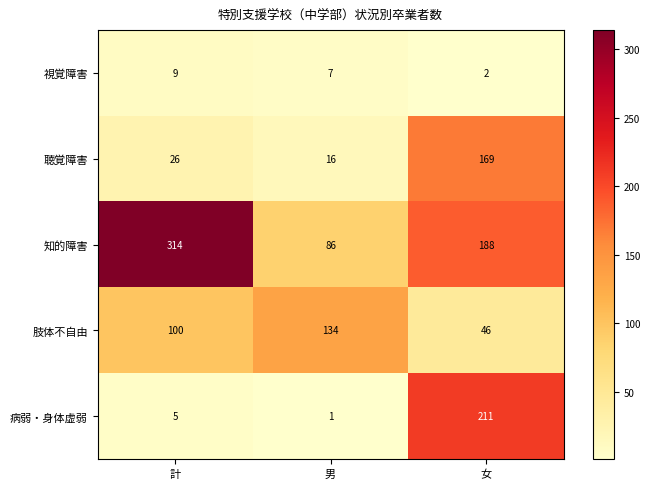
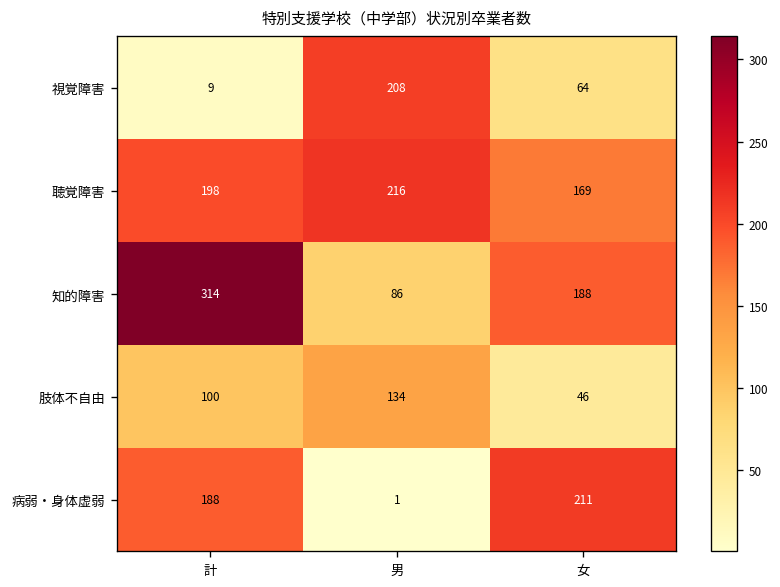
  {
    "視覚障害": {
      "計": 9,
-     "男": 7,
-     "女": 2
+     "男": 208,
+     "女": 64
    },
    "聴覚障害": {
-     "計": 26,
-     "男": 16,
+     "計": 198,
+     "男": 216,
      "女": 169
    },
    "知的障害": {
      "計": 314,
      "男": 86,
      "女": 188
    },
    "肢体不自由": {
      "計": 100,
      "男": 134,
      "女": 46
    },
    "病弱・身体虚弱": {
-     "計": 5,
+     "計": 188,
      "男": 1,
      "女": 211
    }
  }
